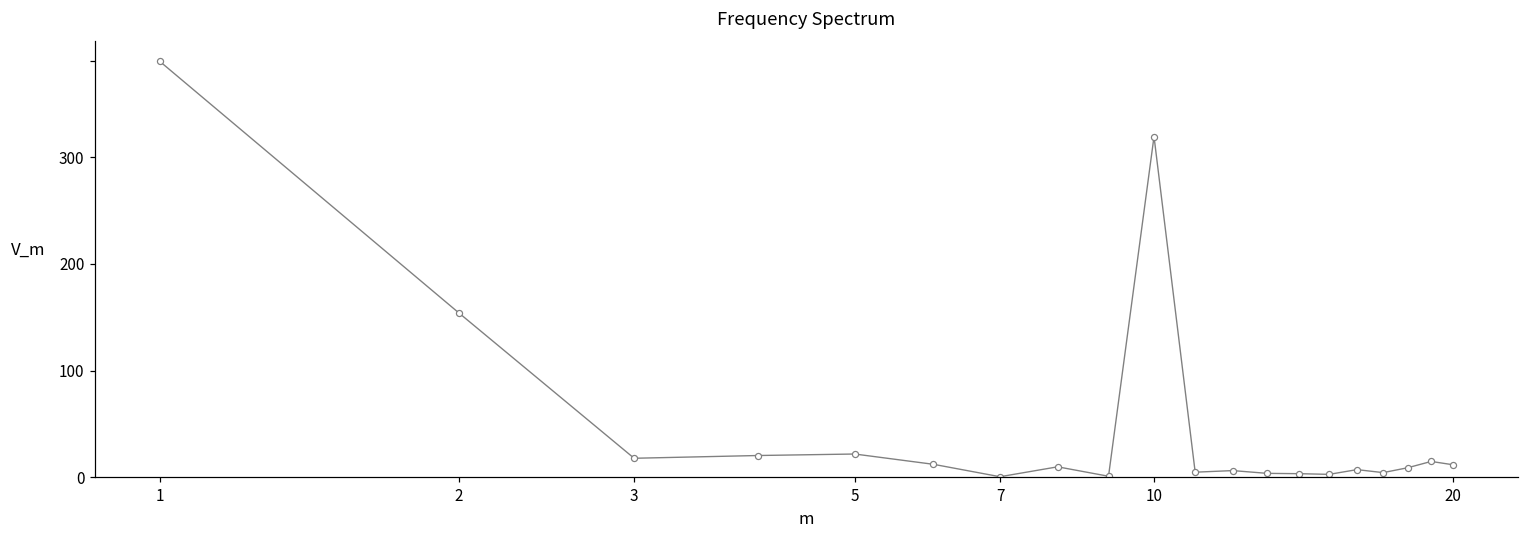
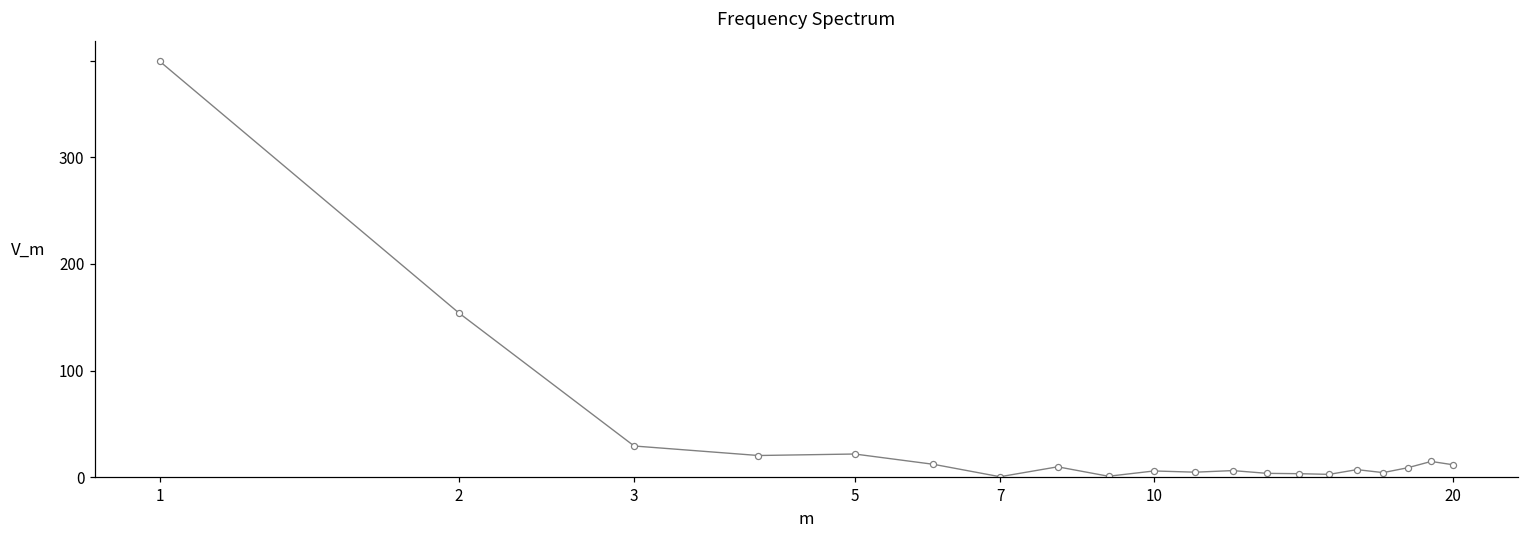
  {
    "1": 390,
    "2": 150,
-   "3": 20,
+   "3": 30,
    "5": 20,
    "7": 0,
-   "10": 320,
+   "10": 10,
    "20": 10
  }
